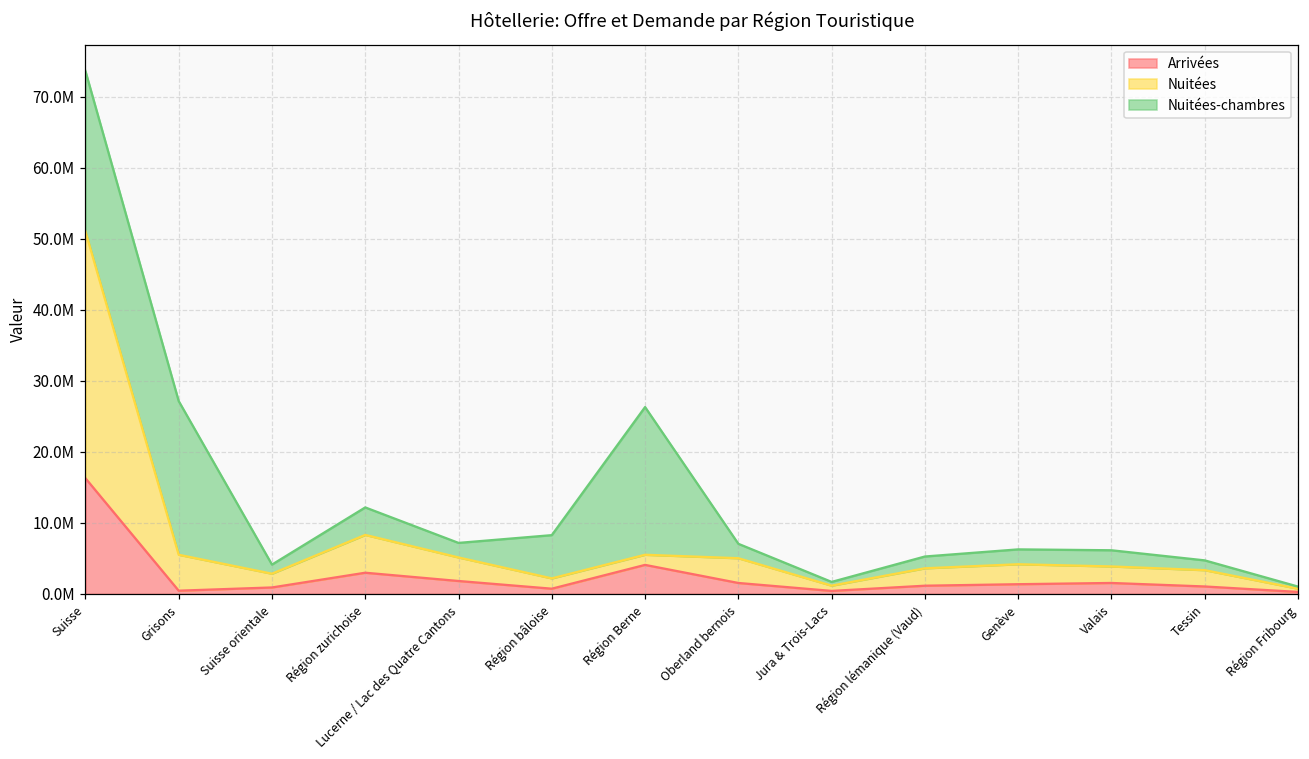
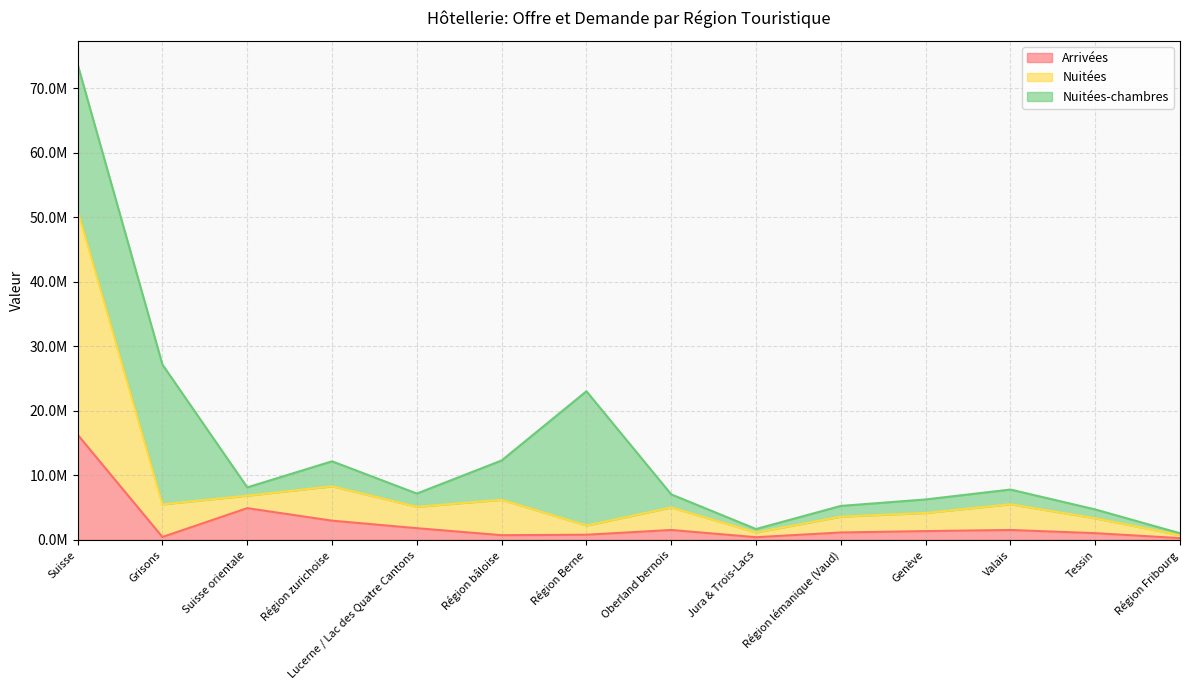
  {
    "Arrivées": {
      "Suisse": 16000000,
      "Grisons": 0,
-     "Suisse orientale": 1000000,
+     "Suisse orientale": 5000000,
      "Région zurichoise": 3000000,
      "Lucerne / Lac des Quatre Cantons": 2000000,
      "Région bâloise": 1000000,
-     "Région Berne": 4000000,
+     "Région Berne": 1000000,
      "Oberland bernois": 2000000,
      "Jura & Trois-Lacs": 0,
      "Région lémanique (Vaud)": 1000000,
      "Genève": 1000000,
      "Valais": 2000000,
      "Tessin": 1000000,
      "Région Fribourg": 0
    },
    "Nuitées": {
      "Suisse": 35000000,
      "Grisons": 5000000,
      "Suisse orientale": 2000000,
      "Région zurichoise": 5000000,
      "Lucerne / Lac des Quatre Cantons": 3000000,
-     "Région bâloise": 1000000,
+     "Région bâloise": 5000000,
      "Région Berne": 1000000,
      "Oberland bernois": 3000000,
      "Jura & Trois-Lacs": 1000000,
      "Région lémanique (Vaud)": 2000000,
      "Genève": 3000000,
-     "Valais": 2000000,
+     "Valais": 4000000,
      "Tessin": 2000000
    },
    "Nuitées-chambres": {
      "Suisse": 23000000,
      "Grisons": 22000000,
      "Suisse orientale": 1000000,
      "Région zurichoise": 4000000,
      "Lucerne / Lac des Quatre Cantons": 2000000,
      "Région bâloise": 6000000,
      "Région Berne": 21000000,
      "Oberland bernois": 2000000,
      "Jura & Trois-Lacs": 1000000,
      "Région lémanique (Vaud)": 2000000,
      "Genève": 2000000,
      "Valais": 2000000,
      "Tessin": 1000000
    }
  }
